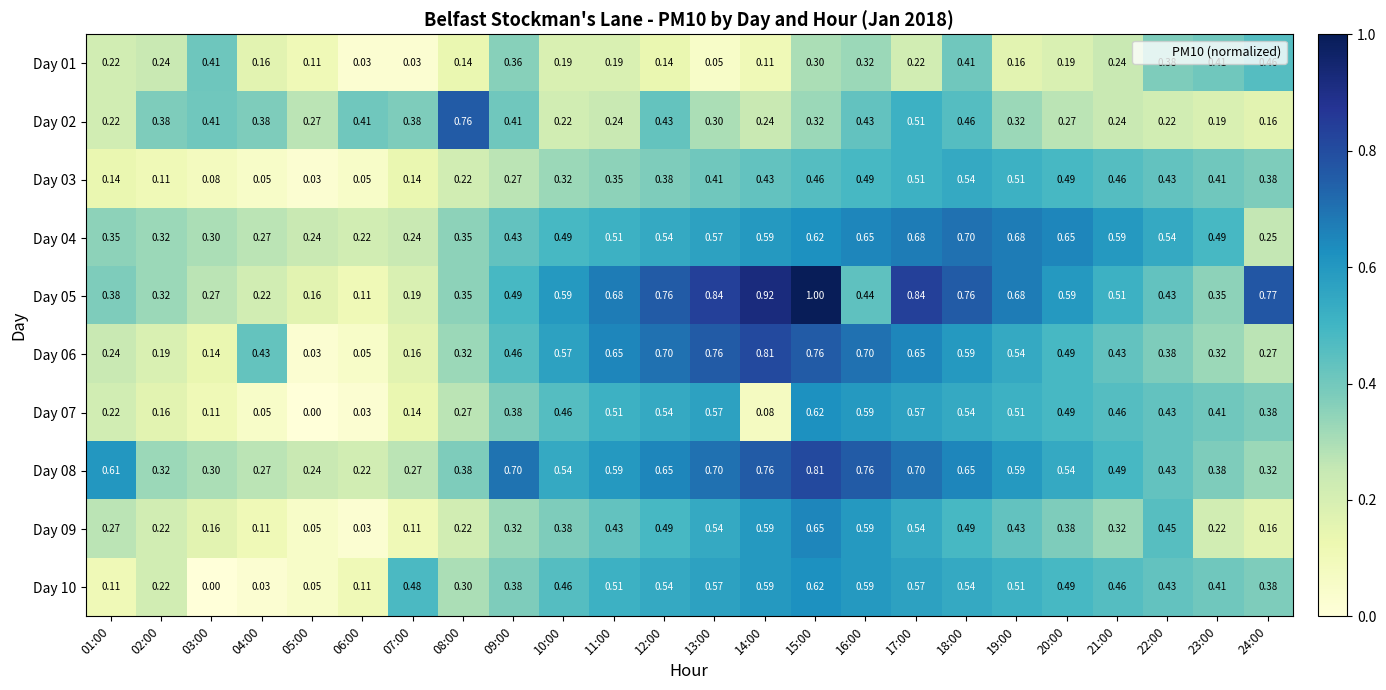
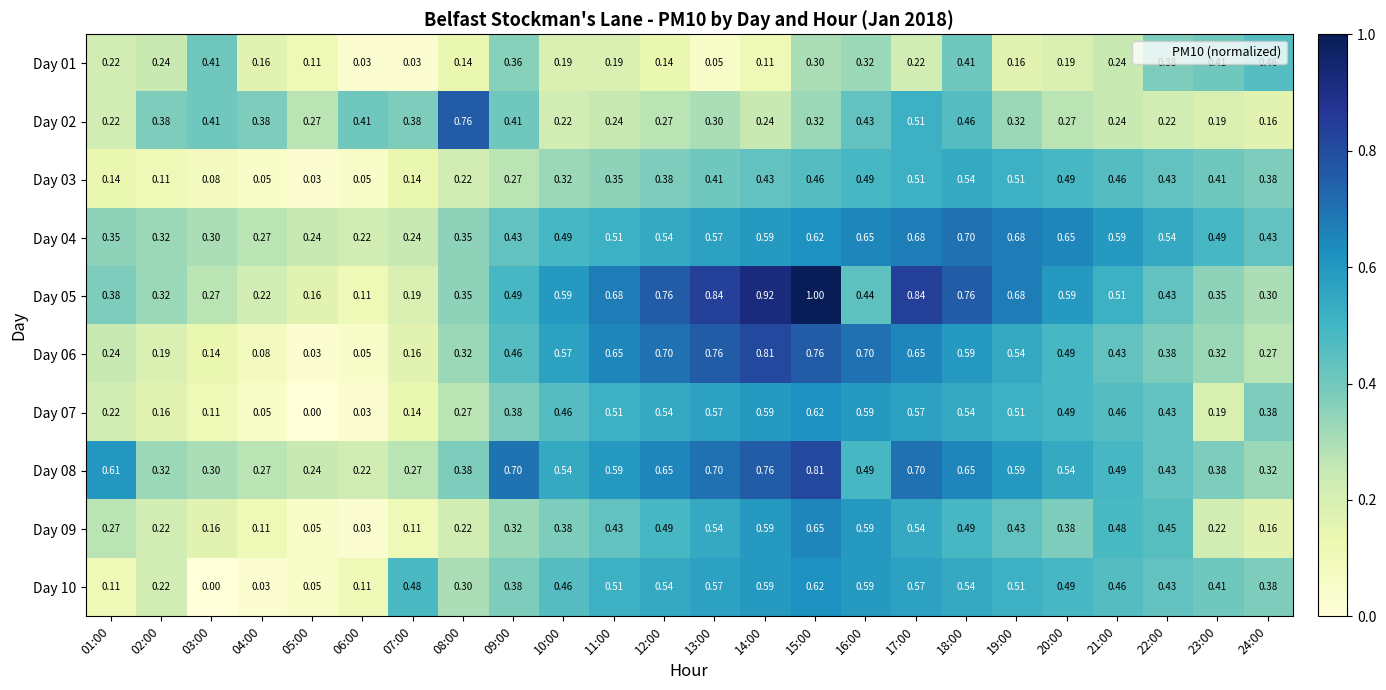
  {
    "Day 02": {
      "01:00": 0.22,
      "02:00": 0.38,
      "03:00": 0.41,
      "04:00": 0.38,
      "05:00": 0.27,
      "06:00": 0.41,
      "07:00": 0.38,
      "08:00": 0.76,
      "09:00": 0.41,
      "10:00": 0.22,
      "11:00": 0.24,
-     "12:00": 0.43,
+     "12:00": 0.27,
      "13:00": 0.30,
      "14:00": 0.24,
      "15:00": 0.32,
      "16:00": 0.43,
      "17:00": 0.51,
      "18:00": 0.46,
      "19:00": 0.32,
      "20:00": 0.27,
      "21:00": 0.24,
      "22:00": 0.22,
      "23:00": 0.19,
      "24:00": 0.16
    },
    "Day 04": {
      "01:00": 0.35,
      "02:00": 0.32,
      "03:00": 0.30,
      "04:00": 0.27,
      "05:00": 0.24,
      "06:00": 0.22,
      "07:00": 0.24,
      "08:00": 0.35,
      "09:00": 0.43,
      "10:00": 0.49,
      "11:00": 0.51,
      "12:00": 0.54,
      "13:00": 0.57,
      "14:00": 0.59,
      "15:00": 0.62,
      "16:00": 0.65,
      "17:00": 0.68,
      "18:00": 0.70,
      "19:00": 0.68,
      "20:00": 0.65,
      "21:00": 0.59,
      "22:00": 0.54,
      "23:00": 0.49,
-     "24:00": 0.25
+     "24:00": 0.43
    },
    "Day 05": {
      "01:00": 0.38,
      "02:00": 0.32,
      "03:00": 0.27,
      "04:00": 0.22,
      "05:00": 0.16,
      "06:00": 0.11,
      "07:00": 0.19,
      "08:00": 0.35,
      "09:00": 0.49,
      "10:00": 0.59,
      "11:00": 0.68,
      "12:00": 0.76,
      "13:00": 0.84,
      "14:00": 0.92,
      "15:00": 1.00,
      "16:00": 0.44,
      "17:00": 0.84,
      "18:00": 0.76,
      "19:00": 0.68,
      "20:00": 0.59,
      "21:00": 0.51,
      "22:00": 0.43,
      "23:00": 0.35,
-     "24:00": 0.77
+     "24:00": 0.30
    },
    "Day 06": {
      "01:00": 0.24,
      "02:00": 0.19,
      "03:00": 0.14,
-     "04:00": 0.43,
+     "04:00": 0.08,
      "05:00": 0.03,
      "06:00": 0.05,
      "07:00": 0.16,
      "08:00": 0.32,
      "09:00": 0.46,
      "10:00": 0.57,
      "11:00": 0.65,
      "12:00": 0.70,
      "13:00": 0.76,
      "14:00": 0.81,
      "15:00": 0.76,
      "16:00": 0.70,
      "17:00": 0.65,
      "18:00": 0.59,
      "19:00": 0.54,
      "20:00": 0.49,
      "21:00": 0.43,
      "22:00": 0.38,
      "23:00": 0.32,
      "24:00": 0.27
    },
    "Day 07": {
      "01:00": 0.22,
      "02:00": 0.16,
      "03:00": 0.11,
      "04:00": 0.05,
      "05:00": 0.00,
      "06:00": 0.03,
      "07:00": 0.14,
      "08:00": 0.27,
      "09:00": 0.38,
      "10:00": 0.46,
      "11:00": 0.51,
      "12:00": 0.54,
      "13:00": 0.57,
-     "14:00": 0.08,
+     "14:00": 0.59,
      "15:00": 0.62,
      "16:00": 0.59,
      "17:00": 0.57,
      "18:00": 0.54,
      "19:00": 0.51,
      "20:00": 0.49,
      "21:00": 0.46,
      "22:00": 0.43,
-     "23:00": 0.41,
+     "23:00": 0.19,
      "24:00": 0.38
    },
    "Day 08": {
      "01:00": 0.61,
      "02:00": 0.32,
      "03:00": 0.30,
      "04:00": 0.27,
      "05:00": 0.24,
      "06:00": 0.22,
      "07:00": 0.27,
      "08:00": 0.38,
      "09:00": 0.70,
      "10:00": 0.54,
      "11:00": 0.59,
      "12:00": 0.65,
      "13:00": 0.70,
      "14:00": 0.76,
      "15:00": 0.81,
-     "16:00": 0.76,
+     "16:00": 0.49,
      "17:00": 0.70,
      "18:00": 0.65,
      "19:00": 0.59,
      "20:00": 0.54,
      "21:00": 0.49,
      "22:00": 0.43,
      "23:00": 0.38,
      "24:00": 0.32
    },
    "Day 09": {
      "01:00": 0.27,
      "02:00": 0.22,
      "03:00": 0.16,
      "04:00": 0.11,
      "05:00": 0.05,
      "06:00": 0.03,
      "07:00": 0.11,
      "08:00": 0.22,
      "09:00": 0.32,
      "10:00": 0.38,
      "11:00": 0.43,
      "12:00": 0.49,
      "13:00": 0.54,
      "14:00": 0.59,
      "15:00": 0.65,
      "16:00": 0.59,
      "17:00": 0.54,
      "18:00": 0.49,
      "19:00": 0.43,
      "20:00": 0.38,
-     "21:00": 0.32,
+     "21:00": 0.48,
      "22:00": 0.45,
      "23:00": 0.22,
      "24:00": 0.16
    }
  }
